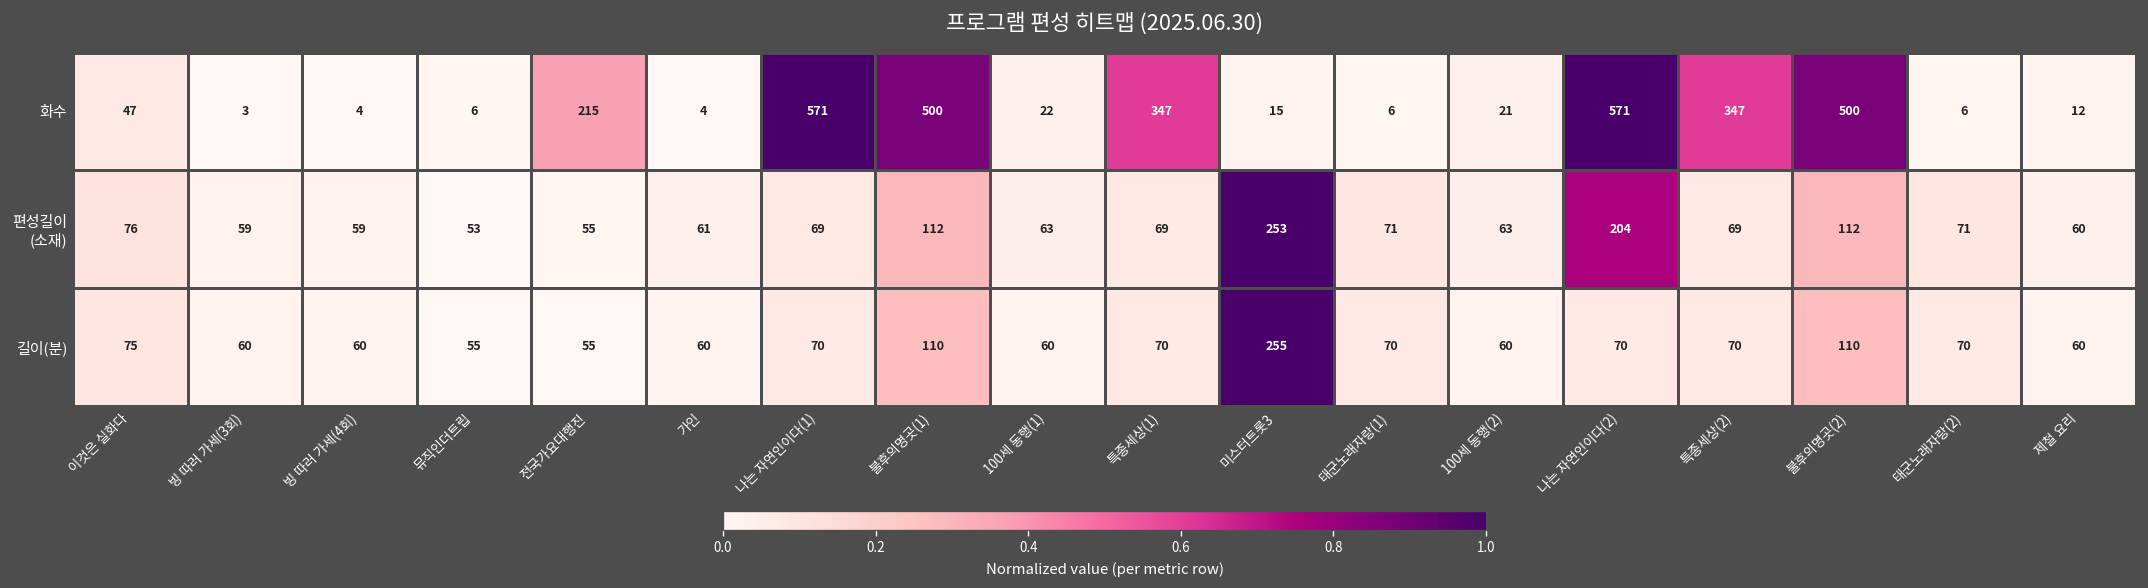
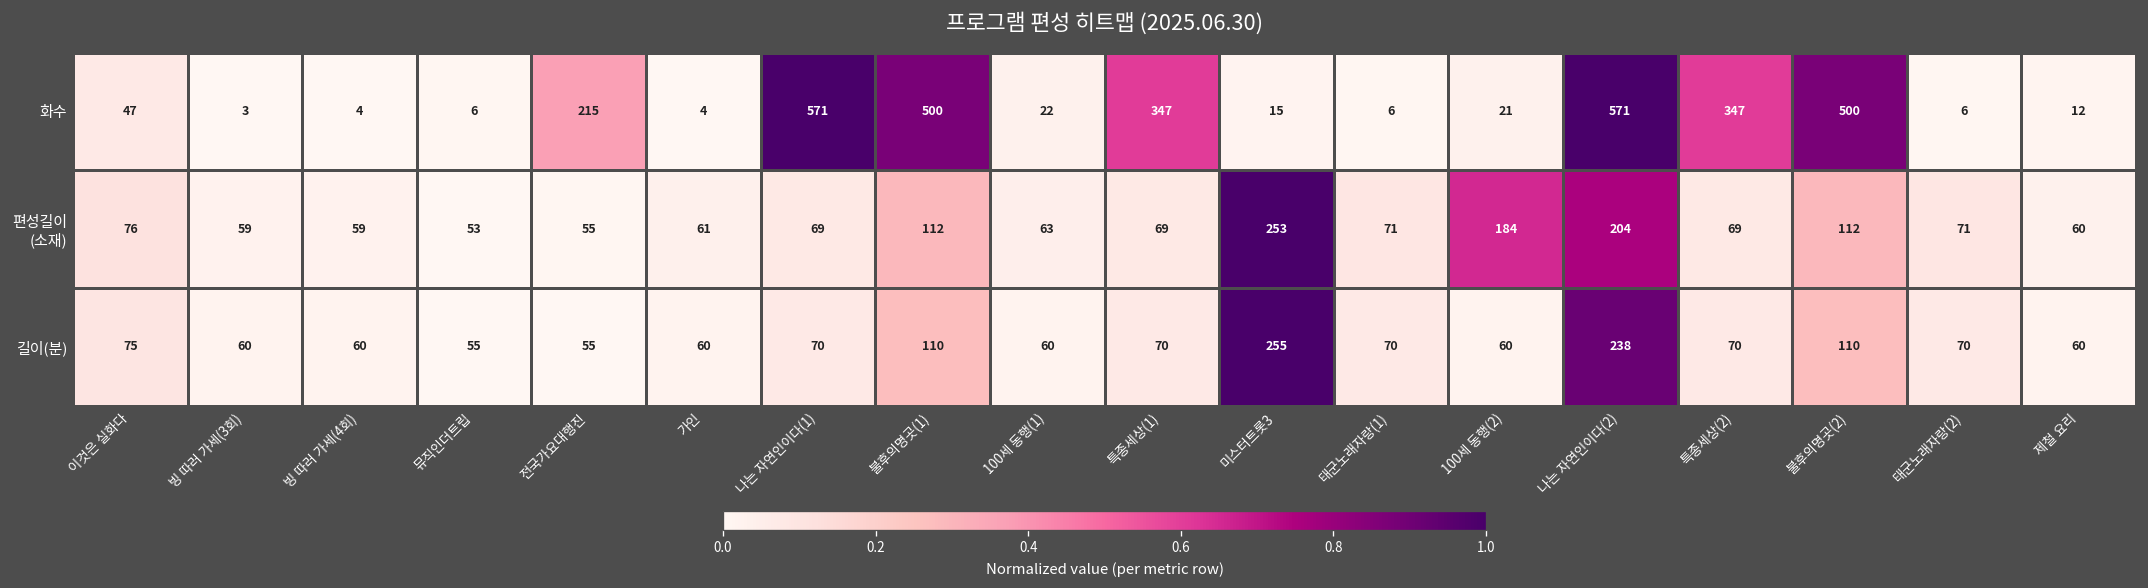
  {
    "화수": {
      "이것은 실화다": 47,
      "빙 따러 가세(3회)": 3,
      "빙 따러 가세(4회)": 4,
      "뮤직인더트립": 6,
      "전국가요대행진": 215,
      "가인": 4,
      "나는 자연인이다(1)": 571,
      "불후의명곳(1)": 500,
      "100세 동행(1)": 22,
      "특종세상(1)": 347,
      "미스터트롯3": 15,
      "태군노래자랑(1)": 6,
      "100세 동행(2)": 21,
      "나는 자연인이다(2)": 571,
      "특종세상(2)": 347,
      "불후의명곳(2)": 500,
      "태군노래자랑(2)": 6,
      "제철 요리": 12
    },
    "편성길이 (소재)": {
      "이것은 실화다": 76,
      "빙 따러 가세(3회)": 59,
      "빙 따러 가세(4회)": 59,
      "뮤직인더트립": 53,
      "전국가요대행진": 55,
      "가인": 61,
      "나는 자연인이다(1)": 69,
      "불후의명곳(1)": 112,
      "100세 동행(1)": 63,
      "특종세상(1)": 69,
      "미스터트롯3": 253,
      "태군노래자랑(1)": 71,
-     "100세 동행(2)": 63,
+     "100세 동행(2)": 184,
      "나는 자연인이다(2)": 204,
      "특종세상(2)": 69,
      "불후의명곳(2)": 112,
      "태군노래자랑(2)": 71,
      "제철 요리": 60
    },
    "길이(분)": {
      "이것은 실화다": 75,
      "빙 따러 가세(3회)": 60,
      "빙 따러 가세(4회)": 60,
      "뮤직인더트립": 55,
      "전국가요대행진": 55,
      "가인": 60,
      "나는 자연인이다(1)": 70,
      "불후의명곳(1)": 110,
      "100세 동행(1)": 60,
      "특종세상(1)": 70,
      "미스터트롯3": 255,
      "태군노래자랑(1)": 70,
      "100세 동행(2)": 60,
-     "나는 자연인이다(2)": 70,
+     "나는 자연인이다(2)": 238,
      "특종세상(2)": 70,
      "불후의명곳(2)": 110,
      "태군노래자랑(2)": 70,
      "제철 요리": 60
    }
  }
